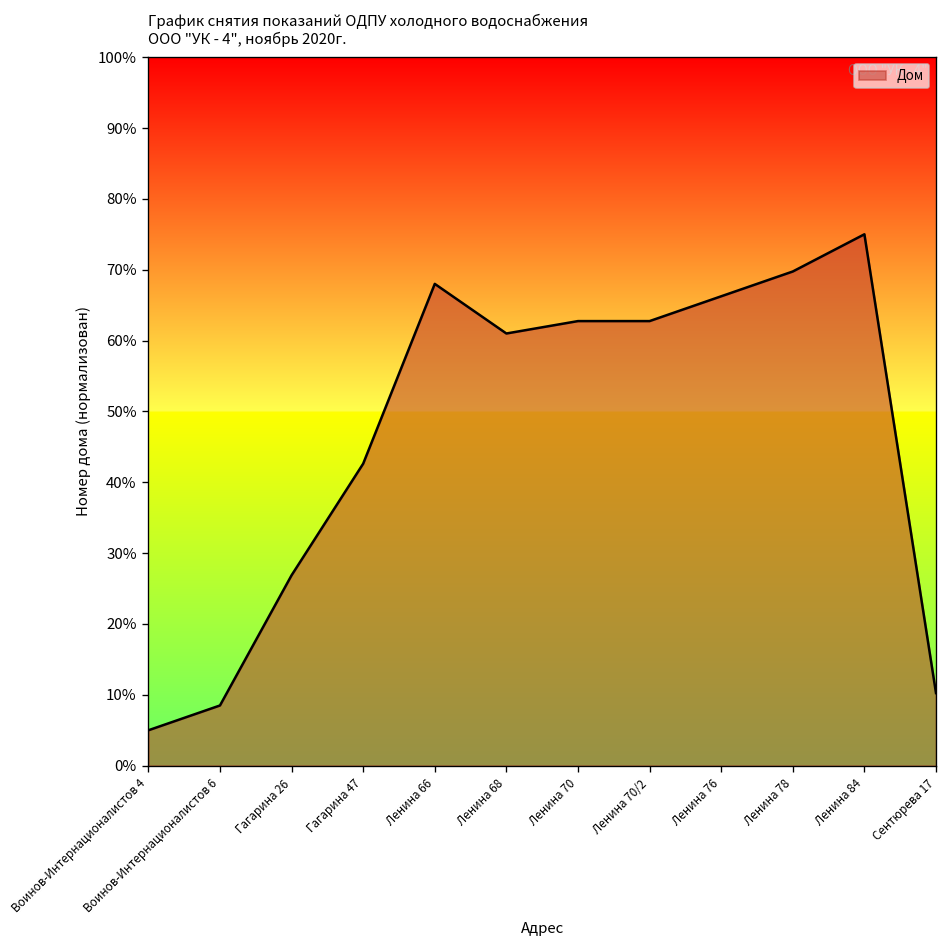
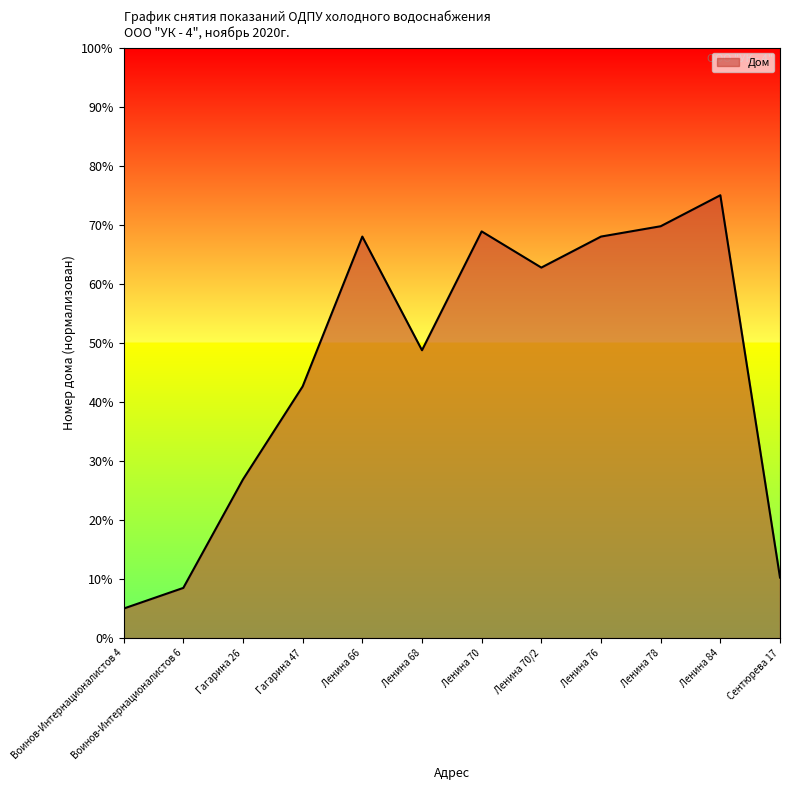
  {
    "Воинов-Интернационалистов 4": "5%",
    "Воинов-Интернационалистов 6": "9%",
    "Гагарина 26": "27%",
    "Гагарина 47": "43%",
    "Ленина 66": "68%",
-   "Ленина 68": "61%",
-   "Ленина 70": "63%",
+   "Ленина 68": "49%",
+   "Ленина 70": "69%",
    "Ленина 70/2": "63%",
-   "Ленина 76": "66%",
+   "Ленина 76": "68%",
    "Ленина 78": "70%",
    "Ленина 84": "75%",
    "Сентюрева 17": "10%"
  }
